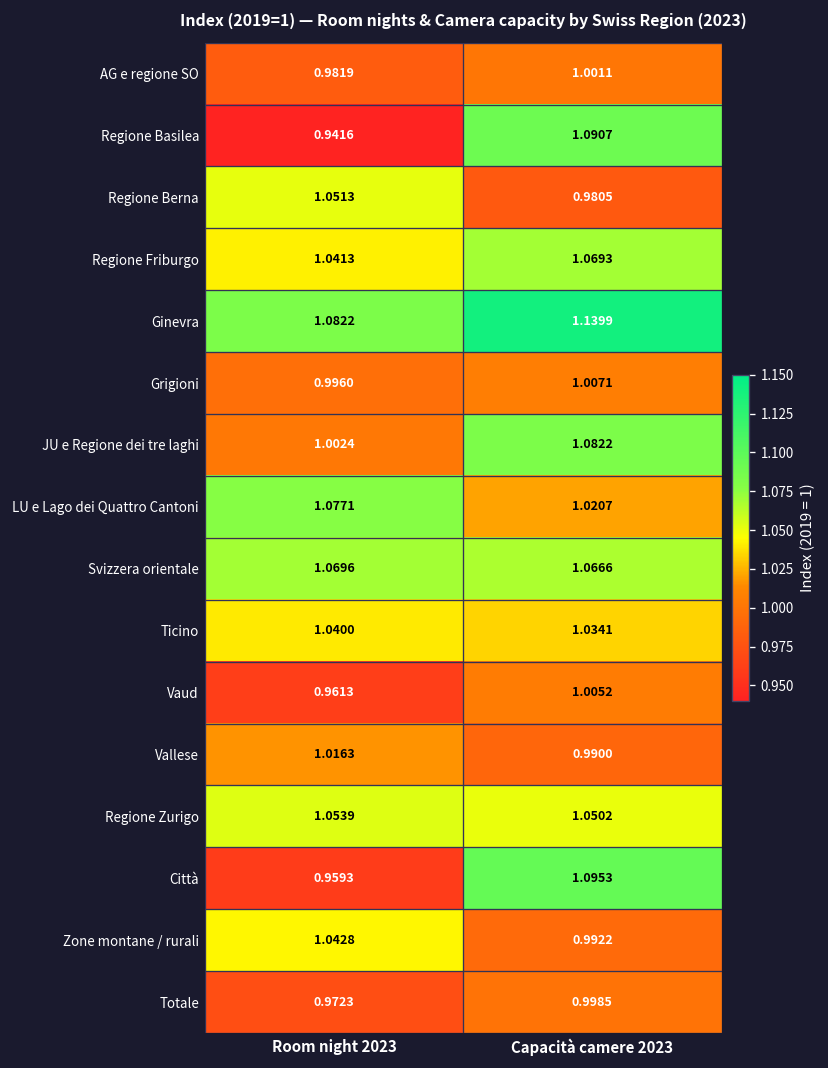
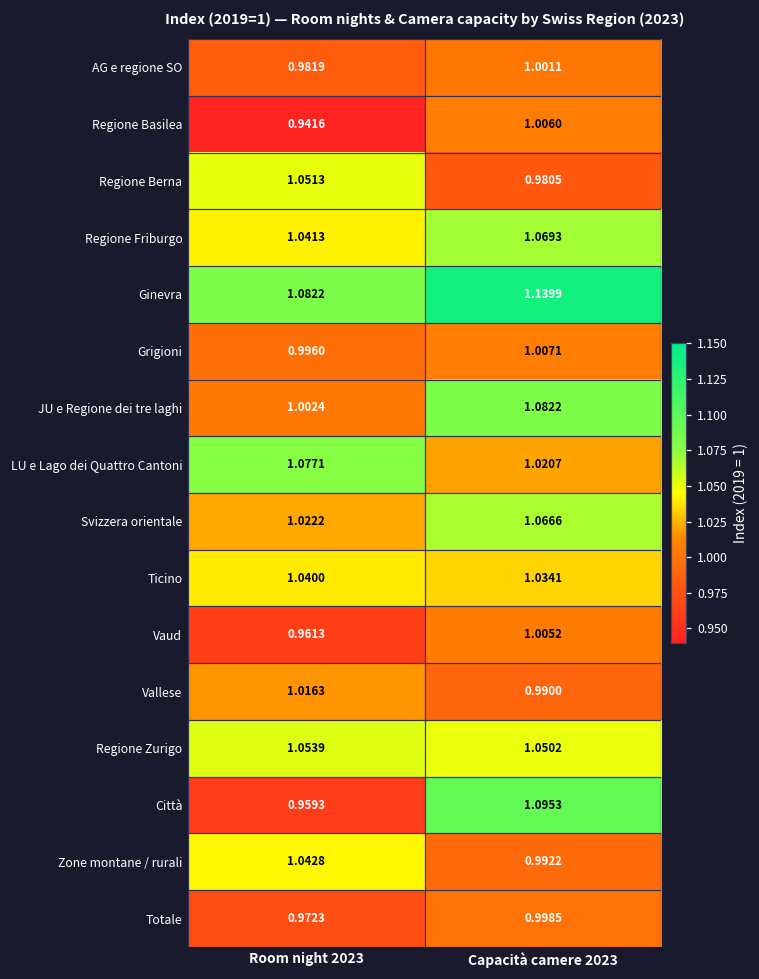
  {
    "AG e regione SO": {
      "Room night 2023": 0.9819,
      "Capacità camere 2023": 1.0011
    },
    "Regione Basilea": {
      "Room night 2023": 0.9416,
-     "Capacità camere 2023": 1.0907
+     "Capacità camere 2023": 1.0060
    },
    "Regione Berna": {
      "Room night 2023": 1.0513,
      "Capacità camere 2023": 0.9805
    },
    "Regione Friburgo": {
      "Room night 2023": 1.0413,
      "Capacità camere 2023": 1.0693
    },
    "Ginevra": {
      "Room night 2023": 1.0822,
      "Capacità camere 2023": 1.1399
    },
    "Grigioni": {
      "Room night 2023": 0.9960,
      "Capacità camere 2023": 1.0071
    },
    "JU e Regione dei tre laghi": {
      "Room night 2023": 1.0024,
      "Capacità camere 2023": 1.0822
    },
    "LU e Lago dei Quattro Cantoni": {
      "Room night 2023": 1.0771,
      "Capacità camere 2023": 1.0207
    },
    "Svizzera orientale": {
-     "Room night 2023": 1.0696,
+     "Room night 2023": 1.0222,
      "Capacità camere 2023": 1.0666
    },
    "Ticino": {
      "Room night 2023": 1.0400,
      "Capacità camere 2023": 1.0341
    },
    "Vaud": {
      "Room night 2023": 0.9613,
      "Capacità camere 2023": 1.0052
    },
    "Vallese": {
      "Room night 2023": 1.0163,
      "Capacità camere 2023": 0.9900
    },
    "Regione Zurigo": {
      "Room night 2023": 1.0539,
      "Capacità camere 2023": 1.0502
    },
    "Città": {
      "Room night 2023": 0.9593,
      "Capacità camere 2023": 1.0953
    },
    "Zone montane / rurali": {
      "Room night 2023": 1.0428,
      "Capacità camere 2023": 0.9922
    },
    "Totale": {
      "Room night 2023": 0.9723,
      "Capacità camere 2023": 0.9985
    }
  }
